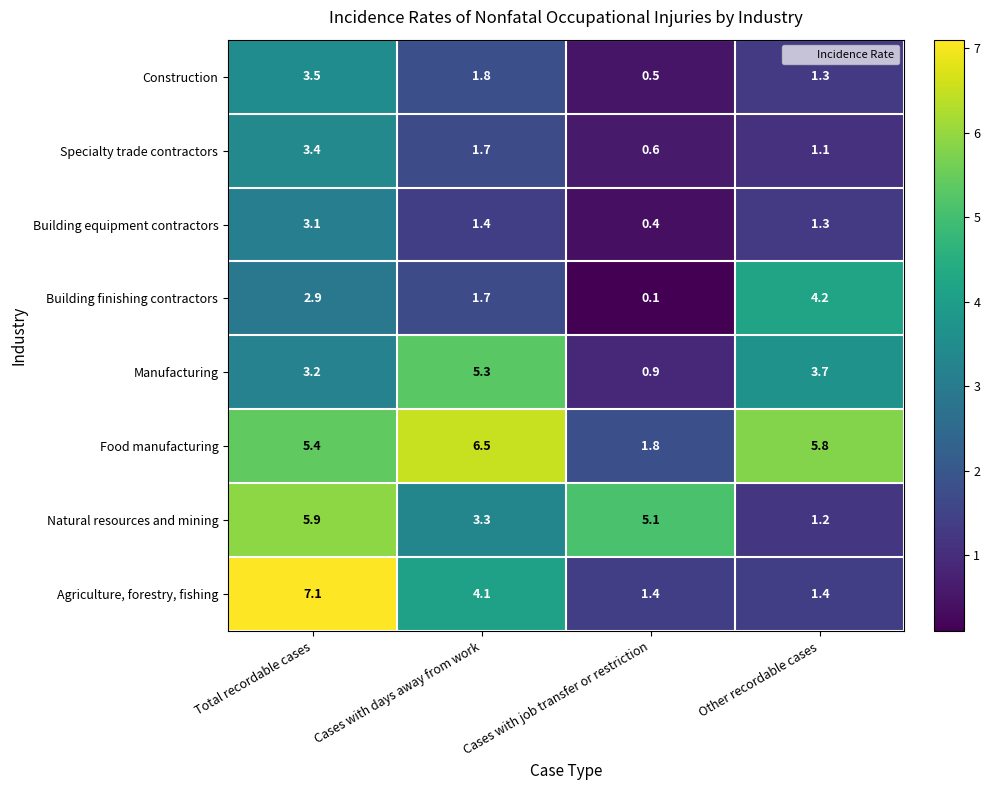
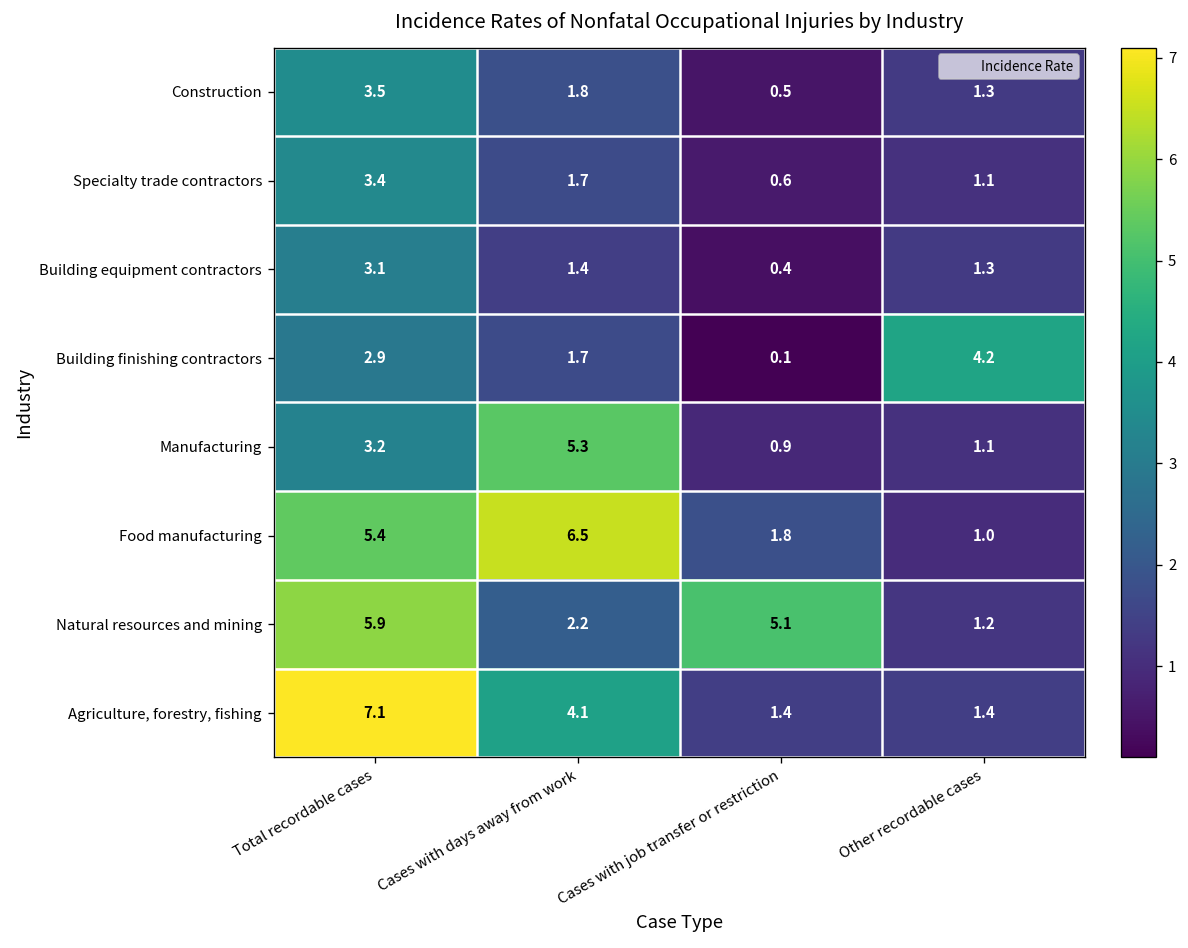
  {
    "Construction": {
      "Total recordable cases": 3.5,
      "Cases with days away from work": 1.8,
      "Cases with job transfer or restriction": 0.5,
      "Other recordable cases": 1.3
    },
    "Specialty trade contractors": {
      "Total recordable cases": 3.4,
      "Cases with days away from work": 1.7,
      "Cases with job transfer or restriction": 0.6,
      "Other recordable cases": 1.1
    },
    "Building equipment contractors": {
      "Total recordable cases": 3.1,
      "Cases with days away from work": 1.4,
      "Cases with job transfer or restriction": 0.4,
      "Other recordable cases": 1.3
    },
    "Building finishing contractors": {
      "Total recordable cases": 2.9,
      "Cases with days away from work": 1.7,
      "Cases with job transfer or restriction": 0.1,
      "Other recordable cases": 4.2
    },
    "Manufacturing": {
      "Total recordable cases": 3.2,
      "Cases with days away from work": 5.3,
      "Cases with job transfer or restriction": 0.9,
-     "Other recordable cases": 3.7
+     "Other recordable cases": 1.1
    },
    "Food manufacturing": {
      "Total recordable cases": 5.4,
      "Cases with days away from work": 6.5,
      "Cases with job transfer or restriction": 1.8,
-     "Other recordable cases": 5.8
+     "Other recordable cases": 1.0
    },
    "Natural resources and mining": {
      "Total recordable cases": 5.9,
-     "Cases with days away from work": 3.3,
+     "Cases with days away from work": 2.2,
      "Cases with job transfer or restriction": 5.1,
      "Other recordable cases": 1.2
    },
    "Agriculture, forestry, fishing": {
      "Total recordable cases": 7.1,
      "Cases with days away from work": 4.1,
      "Cases with job transfer or restriction": 1.4,
      "Other recordable cases": 1.4
    }
  }
